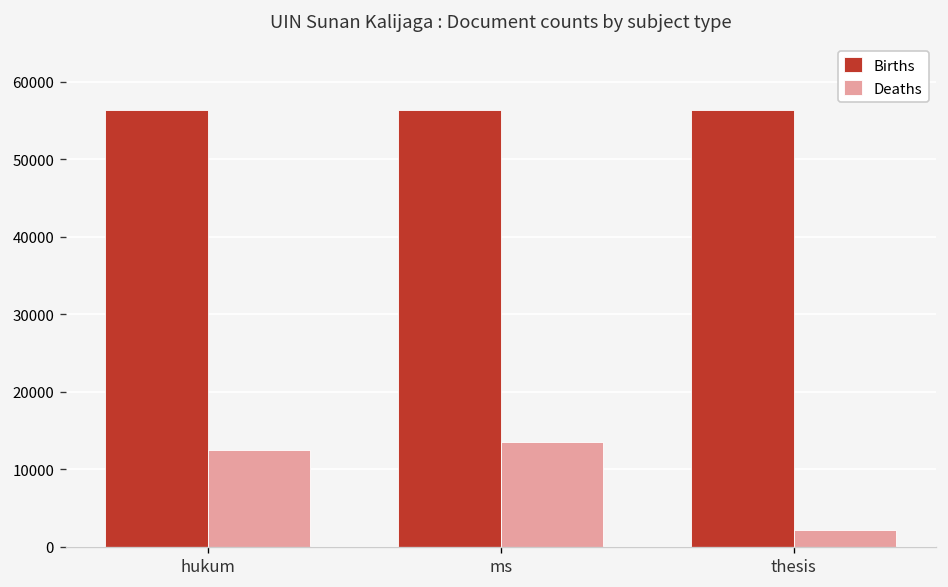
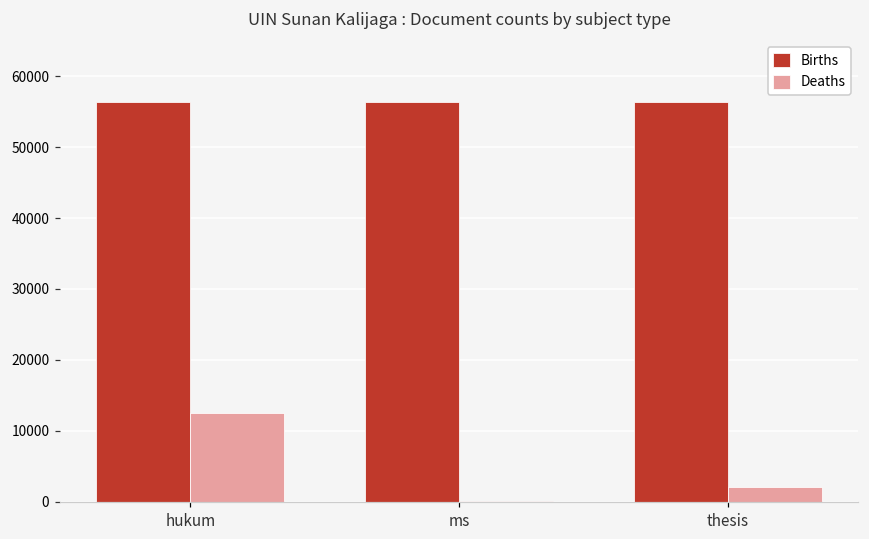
  {
    "Births": {
      "hukum": 56000,
      "ms": 56000,
      "thesis": 56000
    },
    "Deaths": {
      "hukum": 12000,
-     "ms": 13000,
+     "ms": 0,
      "thesis": 2000
    }
  }
